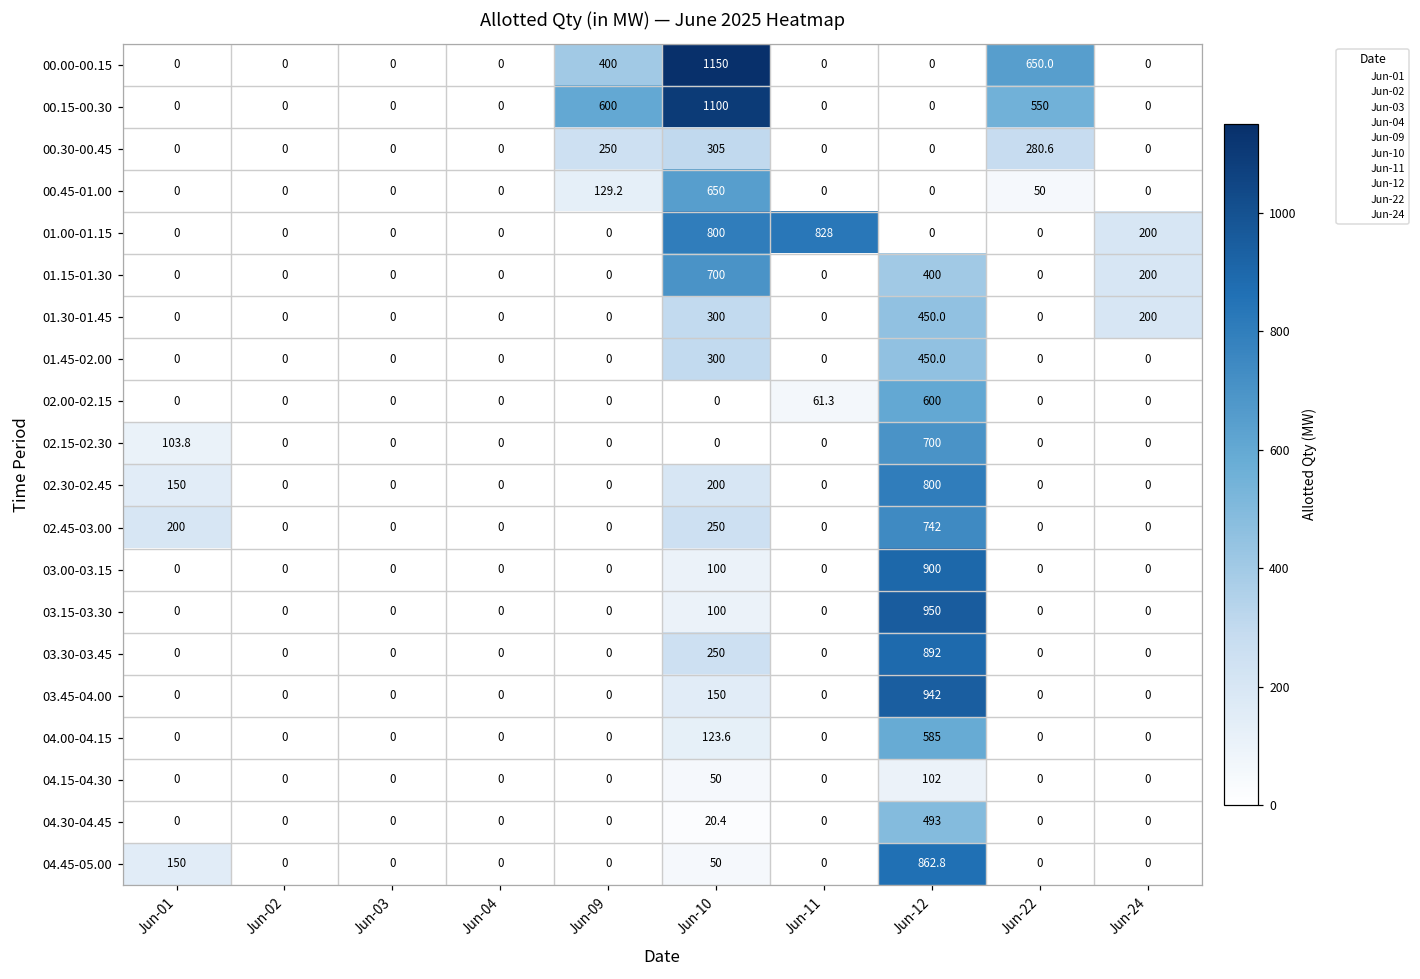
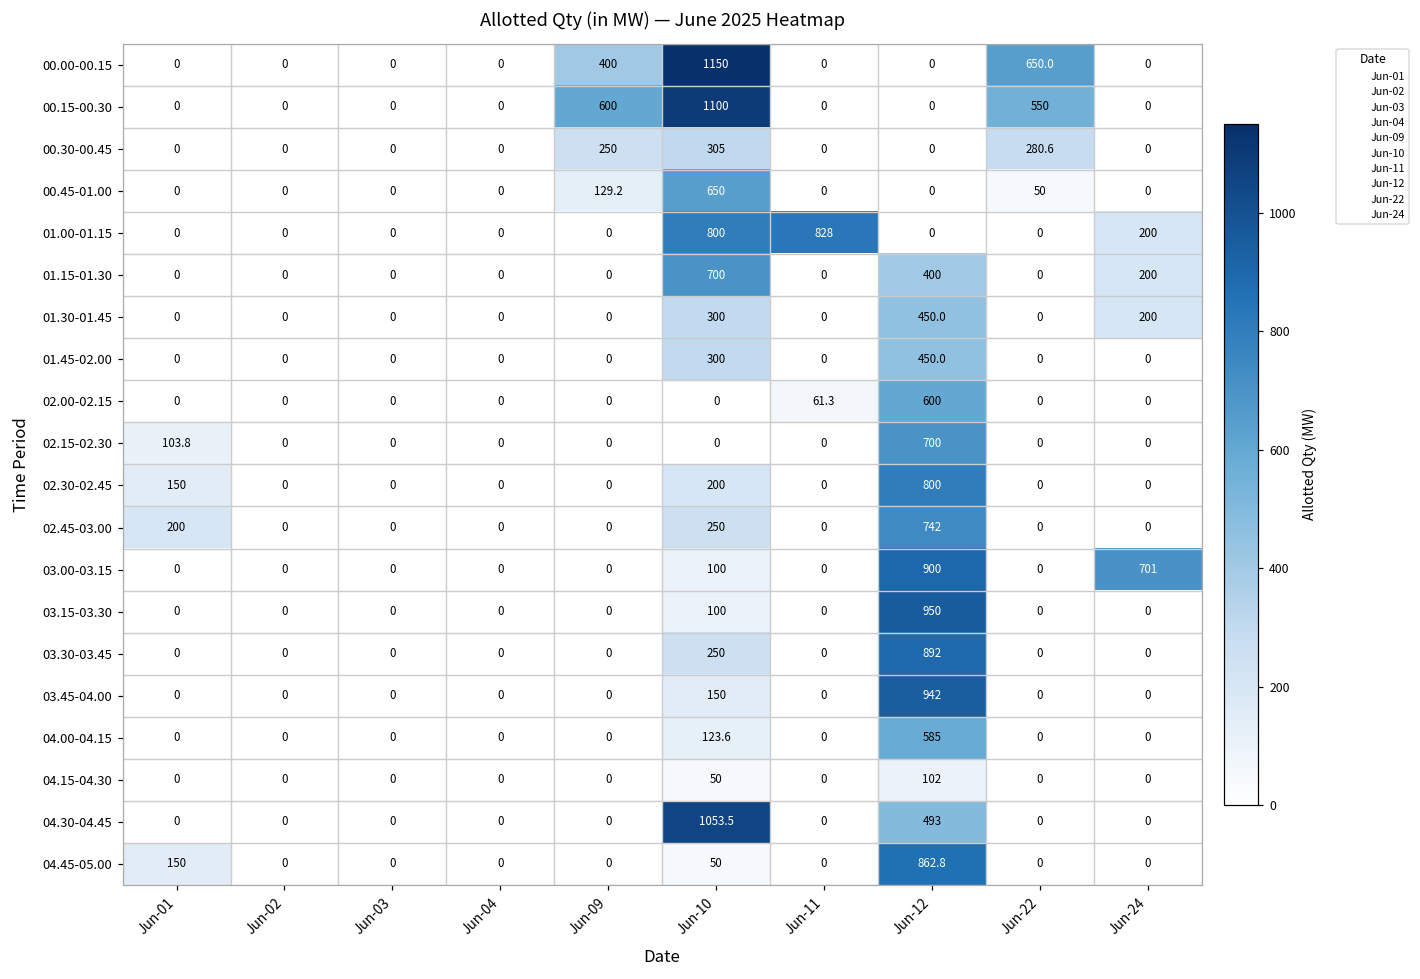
  {
    "00.00-00.15": {
      "Jun-01": 0,
      "Jun-02": 0,
      "Jun-03": 0,
      "Jun-04": 0,
      "Jun-09": 400,
      "Jun-10": 1150,
      "Jun-11": 0,
      "Jun-12": 0,
      "Jun-22": 650.0,
      "Jun-24": 0
    },
    "00.15-00.30": {
      "Jun-01": 0,
      "Jun-02": 0,
      "Jun-03": 0,
      "Jun-04": 0,
      "Jun-09": 600,
      "Jun-10": 1100,
      "Jun-11": 0,
      "Jun-12": 0,
      "Jun-22": 550,
      "Jun-24": 0
    },
    "00.30-00.45": {
      "Jun-01": 0,
      "Jun-02": 0,
      "Jun-03": 0,
      "Jun-04": 0,
      "Jun-09": 250,
      "Jun-10": 305,
      "Jun-11": 0,
      "Jun-12": 0,
      "Jun-22": 280.6,
      "Jun-24": 0
    },
    "00.45-01.00": {
      "Jun-01": 0,
      "Jun-02": 0,
      "Jun-03": 0,
      "Jun-04": 0,
      "Jun-09": 129.2,
      "Jun-10": 650,
      "Jun-11": 0,
      "Jun-12": 0,
      "Jun-22": 50,
      "Jun-24": 0
    },
    "01.00-01.15": {
      "Jun-01": 0,
      "Jun-02": 0,
      "Jun-03": 0,
      "Jun-04": 0,
      "Jun-09": 0,
      "Jun-10": 800,
      "Jun-11": 828,
      "Jun-12": 0,
      "Jun-22": 0,
      "Jun-24": 200
    },
    "01.15-01.30": {
      "Jun-01": 0,
      "Jun-02": 0,
      "Jun-03": 0,
      "Jun-04": 0,
      "Jun-09": 0,
      "Jun-10": 700,
      "Jun-11": 0,
      "Jun-12": 400,
      "Jun-22": 0,
      "Jun-24": 200
    },
    "01.30-01.45": {
      "Jun-01": 0,
      "Jun-02": 0,
      "Jun-03": 0,
      "Jun-04": 0,
      "Jun-09": 0,
      "Jun-10": 300,
      "Jun-11": 0,
      "Jun-12": 450.0,
      "Jun-22": 0,
      "Jun-24": 200
    },
    "01.45-02.00": {
      "Jun-01": 0,
      "Jun-02": 0,
      "Jun-03": 0,
      "Jun-04": 0,
      "Jun-09": 0,
      "Jun-10": 300,
      "Jun-11": 0,
      "Jun-12": 450.0,
      "Jun-22": 0,
      "Jun-24": 0
    },
    "02.00-02.15": {
      "Jun-01": 0,
      "Jun-02": 0,
      "Jun-03": 0,
      "Jun-04": 0,
      "Jun-09": 0,
      "Jun-10": 0,
      "Jun-11": 61.3,
      "Jun-12": 600,
      "Jun-22": 0,
      "Jun-24": 0
    },
    "02.15-02.30": {
      "Jun-01": 103.8,
      "Jun-02": 0,
      "Jun-03": 0,
      "Jun-04": 0,
      "Jun-09": 0,
      "Jun-10": 0,
      "Jun-11": 0,
      "Jun-12": 700,
      "Jun-22": 0,
      "Jun-24": 0
    },
    "02.30-02.45": {
      "Jun-01": 150,
      "Jun-02": 0,
      "Jun-03": 0,
      "Jun-04": 0,
      "Jun-09": 0,
      "Jun-10": 200,
      "Jun-11": 0,
      "Jun-12": 800,
      "Jun-22": 0,
      "Jun-24": 0
    },
    "02.45-03.00": {
      "Jun-01": 200,
      "Jun-02": 0,
      "Jun-03": 0,
      "Jun-04": 0,
      "Jun-09": 0,
      "Jun-10": 250,
      "Jun-11": 0,
      "Jun-12": 742,
      "Jun-22": 0,
      "Jun-24": 0
    },
    "03.00-03.15": {
      "Jun-01": 0,
      "Jun-02": 0,
      "Jun-03": 0,
      "Jun-04": 0,
      "Jun-09": 0,
      "Jun-10": 100,
      "Jun-11": 0,
      "Jun-12": 900,
      "Jun-22": 0,
-     "Jun-24": 0
+     "Jun-24": 701
    },
    "03.15-03.30": {
      "Jun-01": 0,
      "Jun-02": 0,
      "Jun-03": 0,
      "Jun-04": 0,
      "Jun-09": 0,
      "Jun-10": 100,
      "Jun-11": 0,
      "Jun-12": 950,
      "Jun-22": 0,
      "Jun-24": 0
    },
    "03.30-03.45": {
      "Jun-01": 0,
      "Jun-02": 0,
      "Jun-03": 0,
      "Jun-04": 0,
      "Jun-09": 0,
      "Jun-10": 250,
      "Jun-11": 0,
      "Jun-12": 892,
      "Jun-22": 0,
      "Jun-24": 0
    },
    "03.45-04.00": {
      "Jun-01": 0,
      "Jun-02": 0,
      "Jun-03": 0,
      "Jun-04": 0,
      "Jun-09": 0,
      "Jun-10": 150,
      "Jun-11": 0,
      "Jun-12": 942,
      "Jun-22": 0,
      "Jun-24": 0
    },
    "04.00-04.15": {
      "Jun-01": 0,
      "Jun-02": 0,
      "Jun-03": 0,
      "Jun-04": 0,
      "Jun-09": 0,
      "Jun-10": 123.6,
      "Jun-11": 0,
      "Jun-12": 585,
      "Jun-22": 0,
      "Jun-24": 0
    },
    "04.15-04.30": {
      "Jun-01": 0,
      "Jun-02": 0,
      "Jun-03": 0,
      "Jun-04": 0,
      "Jun-09": 0,
      "Jun-10": 50,
      "Jun-11": 0,
      "Jun-12": 102,
      "Jun-22": 0,
      "Jun-24": 0
    },
    "04.30-04.45": {
      "Jun-01": 0,
      "Jun-02": 0,
      "Jun-03": 0,
      "Jun-04": 0,
      "Jun-09": 0,
-     "Jun-10": 20.4,
+     "Jun-10": 1053.5,
      "Jun-11": 0,
      "Jun-12": 493,
      "Jun-22": 0,
      "Jun-24": 0
    },
    "04.45-05.00": {
      "Jun-01": 150,
      "Jun-02": 0,
      "Jun-03": 0,
      "Jun-04": 0,
      "Jun-09": 0,
      "Jun-10": 50,
      "Jun-11": 0,
      "Jun-12": 862.8,
      "Jun-22": 0,
      "Jun-24": 0
    }
  }
